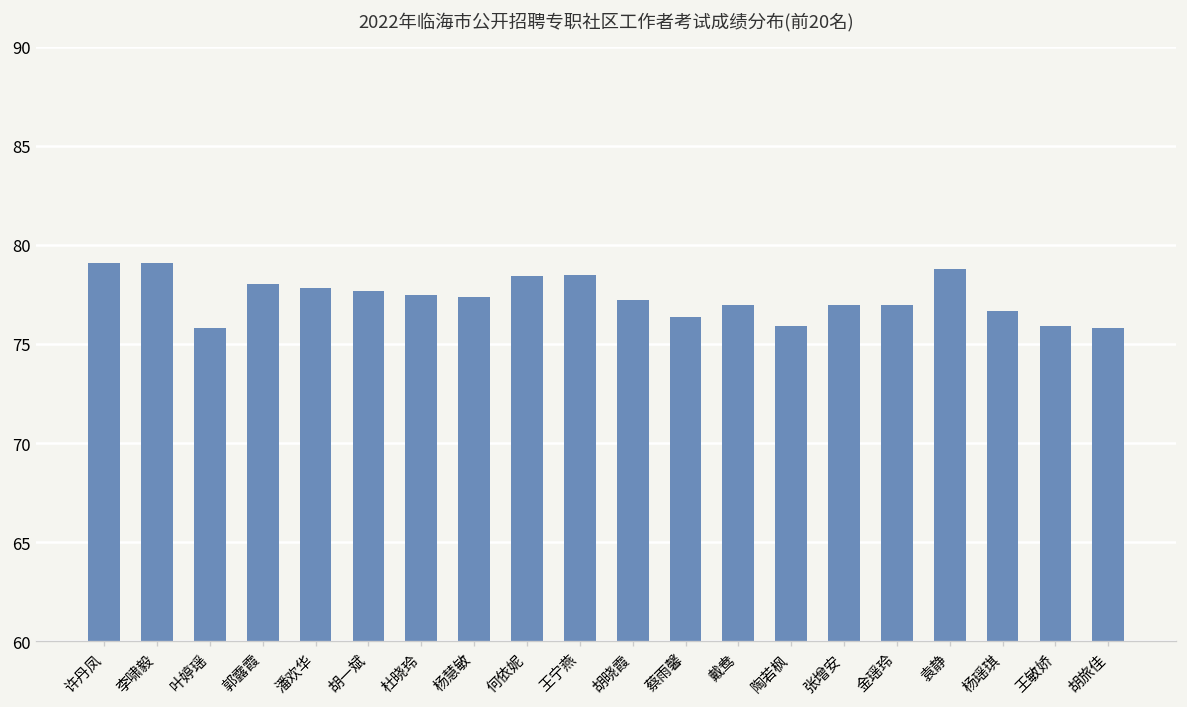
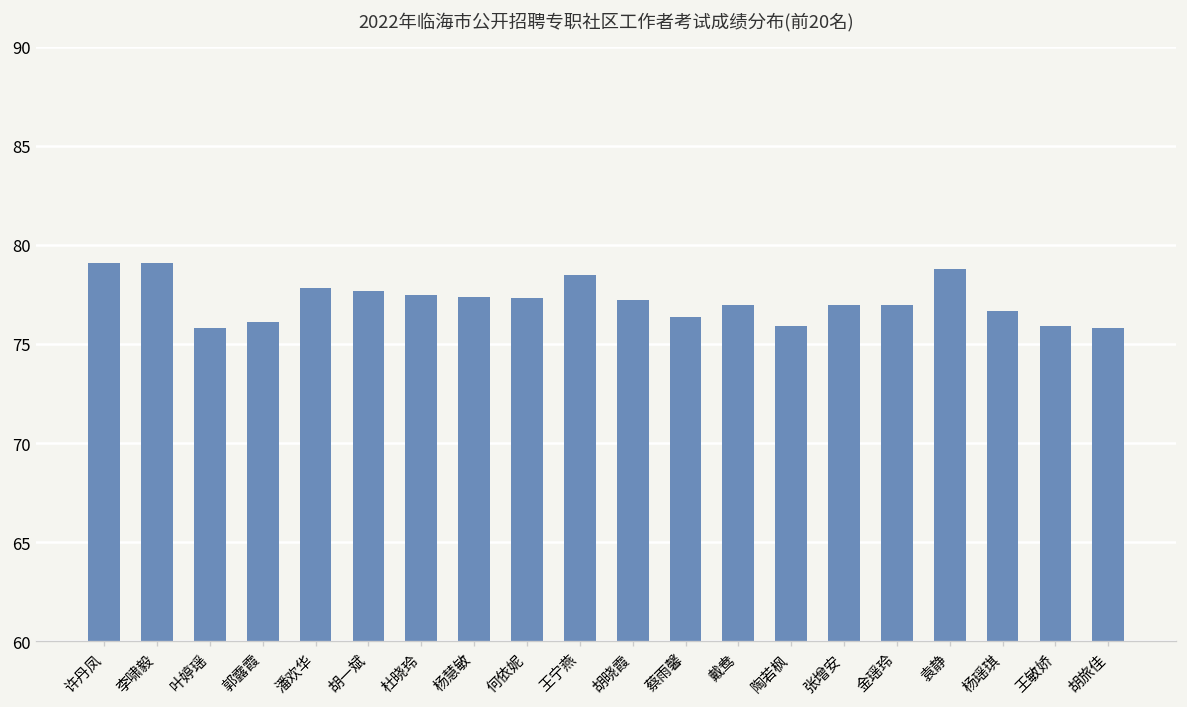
  {
    "许丹凤": 79.1,
    "李啸毅": 79.1,
    "叶婷瑶": 75.8,
-   "郭露霞": 78.0,
+   "郭露霞": 76.1,
    "潘欢华": 77.8,
    "胡一斌": 77.7,
    "杜晓玲": 77.5,
    "杨慧敏": 77.4,
-   "何依妮": 78.4,
+   "何依妮": 77.3,
    "王宁燕": 78.5,
    "胡晓霞": 77.2,
    "蔡雨馨": 76.4,
    "戴鸯": 77.0,
    "陶若枫": 75.9,
    "张增安": 77.0,
    "金瑶玲": 76.9,
    "袁静": 78.8,
    "杨瑶琪": 76.6,
    "王敏娇": 75.9,
    "胡旅佳": 75.8
  }
